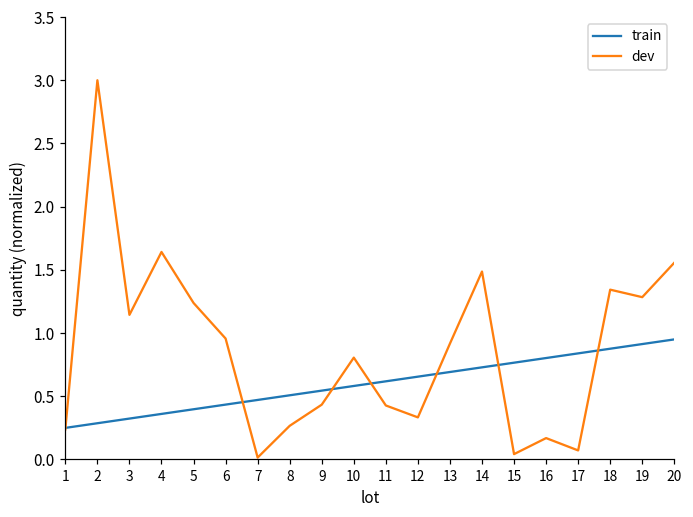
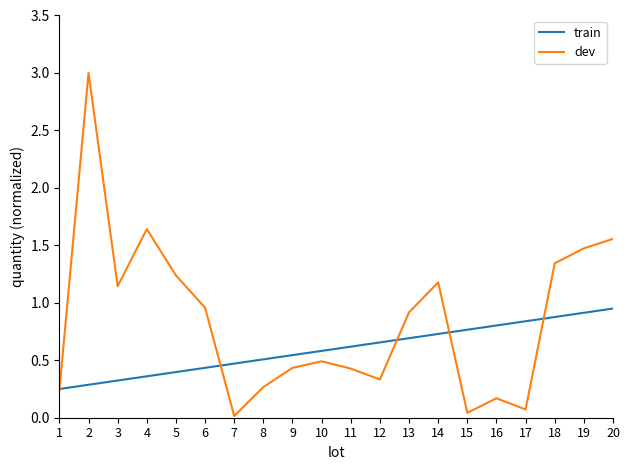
  {
    "train": {
      "2": 0.29,
      "3": 0.32,
      "4": 0.36,
      "5": 0.40,
      "6": 0.43,
      "7": 0.47,
      "8": 0.51,
      "9": 0.54,
      "10": 0.58,
      "11": 0.62,
      "12": 0.66,
      "13": 0.69,
      "14": 0.73,
      "15": 0.77,
      "16": 0.80,
      "17": 0.84,
      "18": 0.88,
      "19": 0.91,
      "20": 0.95
    },
    "dev": {
      "2": 3.00,
      "3": 1.14,
      "4": 1.64,
      "5": 1.24,
      "6": 0.96,
      "7": 0.02,
      "8": 0.27,
      "9": 0.43,
-     "10": 0.81,
+     "10": 0.49,
      "11": 0.43,
      "12": 0.33,
      "13": 0.92,
-     "14": 1.49,
+     "14": 1.18,
      "15": 0.04,
      "16": 0.17,
      "17": 0.07,
      "18": 1.34,
-     "19": 1.28,
+     "19": 1.47,
      "20": 1.56
    }
  }
